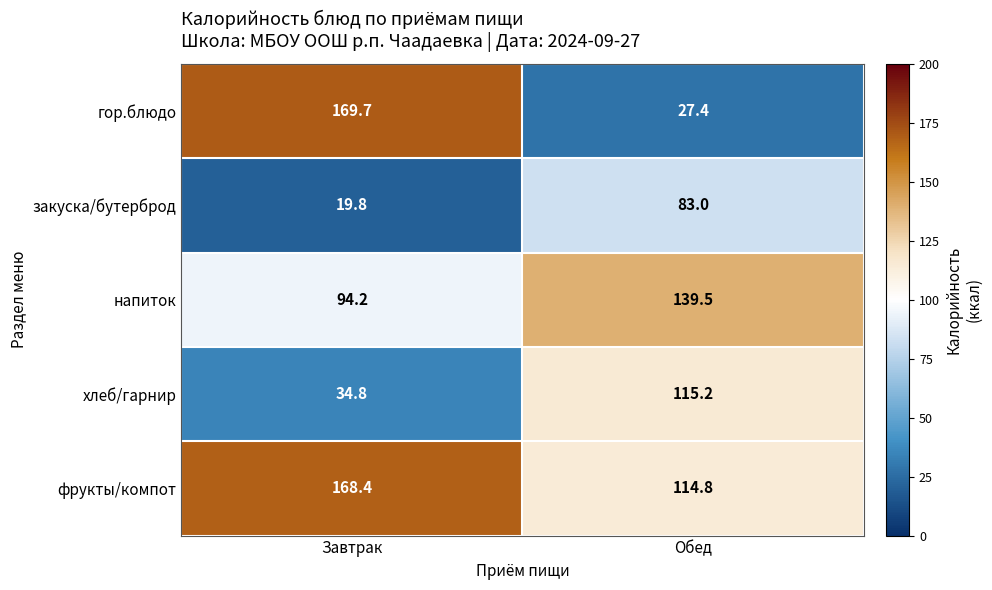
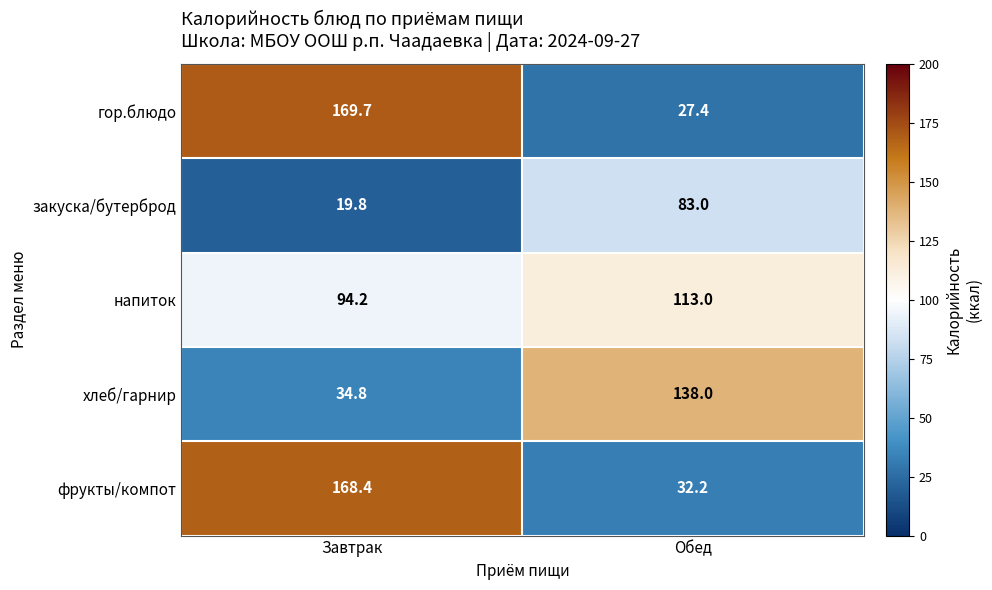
  {
    "гор.блюдо": {
      "Завтрак": 169.7,
      "Обед": 27.4
    },
    "закуска/бутерброд": {
      "Завтрак": 19.8,
      "Обед": 83.0
    },
    "напиток": {
      "Завтрак": 94.2,
-     "Обед": 139.5
+     "Обед": 113.0
    },
    "хлеб/гарнир": {
      "Завтрак": 34.8,
-     "Обед": 115.2
+     "Обед": 138.0
    },
    "фрукты/компот": {
      "Завтрак": 168.4,
-     "Обед": 114.8
+     "Обед": 32.2
    }
  }
